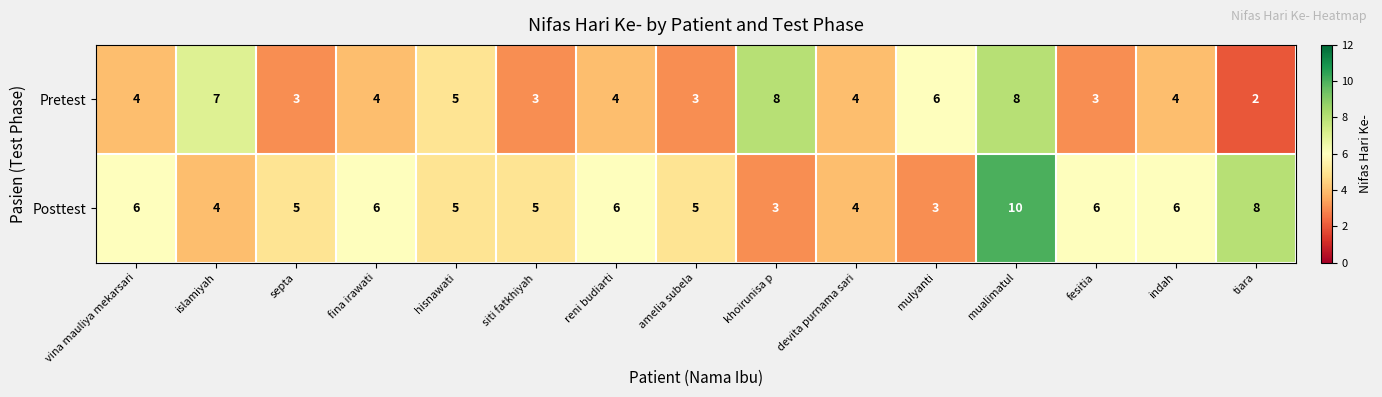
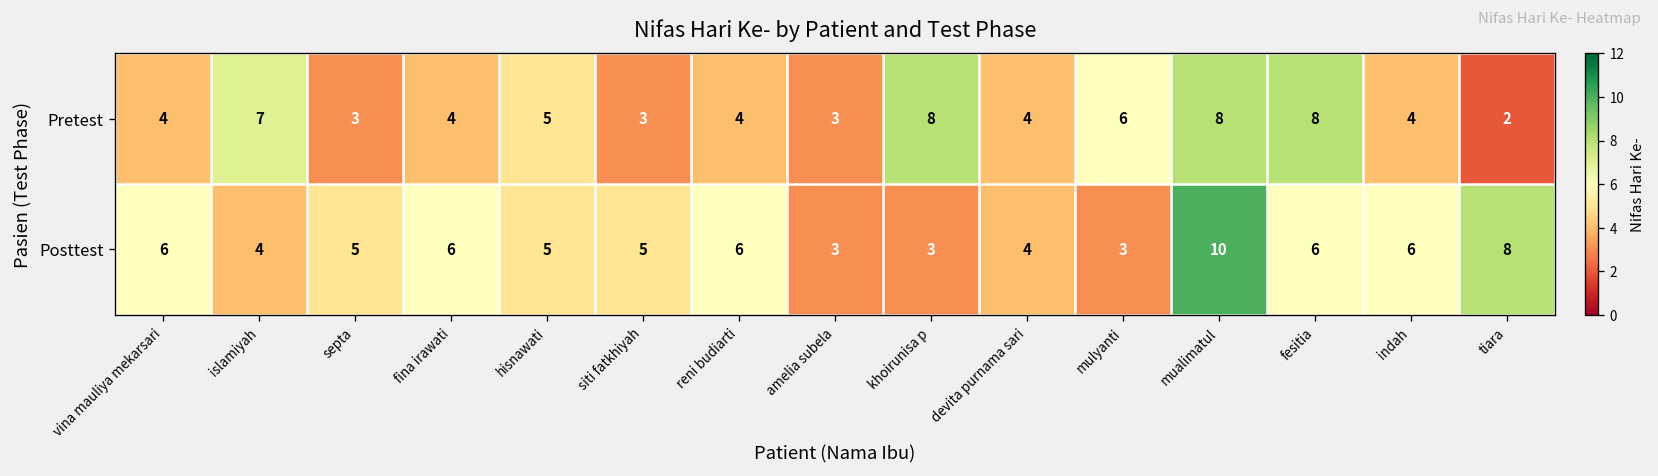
  {
    "Pretest": {
      "vina mauliya mekarsari": 4,
      "islamiyah": 7,
      "septa": 3,
      "fina irawati": 4,
      "hisnawati": 5,
      "siti fatkhiyah": 3,
      "reni budiarti": 4,
      "amelia subela": 3,
      "khoirunisa p": 8,
      "devita purnama sari": 4,
      "mulyanti": 6,
      "mualimatul": 8,
-     "fesitia": 3,
+     "fesitia": 8,
      "indah": 4,
      "tiara": 2
    },
    "Posttest": {
      "vina mauliya mekarsari": 6,
      "islamiyah": 4,
      "septa": 5,
      "fina irawati": 6,
      "hisnawati": 5,
      "siti fatkhiyah": 5,
      "reni budiarti": 6,
-     "amelia subela": 5,
+     "amelia subela": 3,
      "khoirunisa p": 3,
      "devita purnama sari": 4,
      "mulyanti": 3,
      "mualimatul": 10,
      "fesitia": 6,
      "indah": 6,
      "tiara": 8
    }
  }
